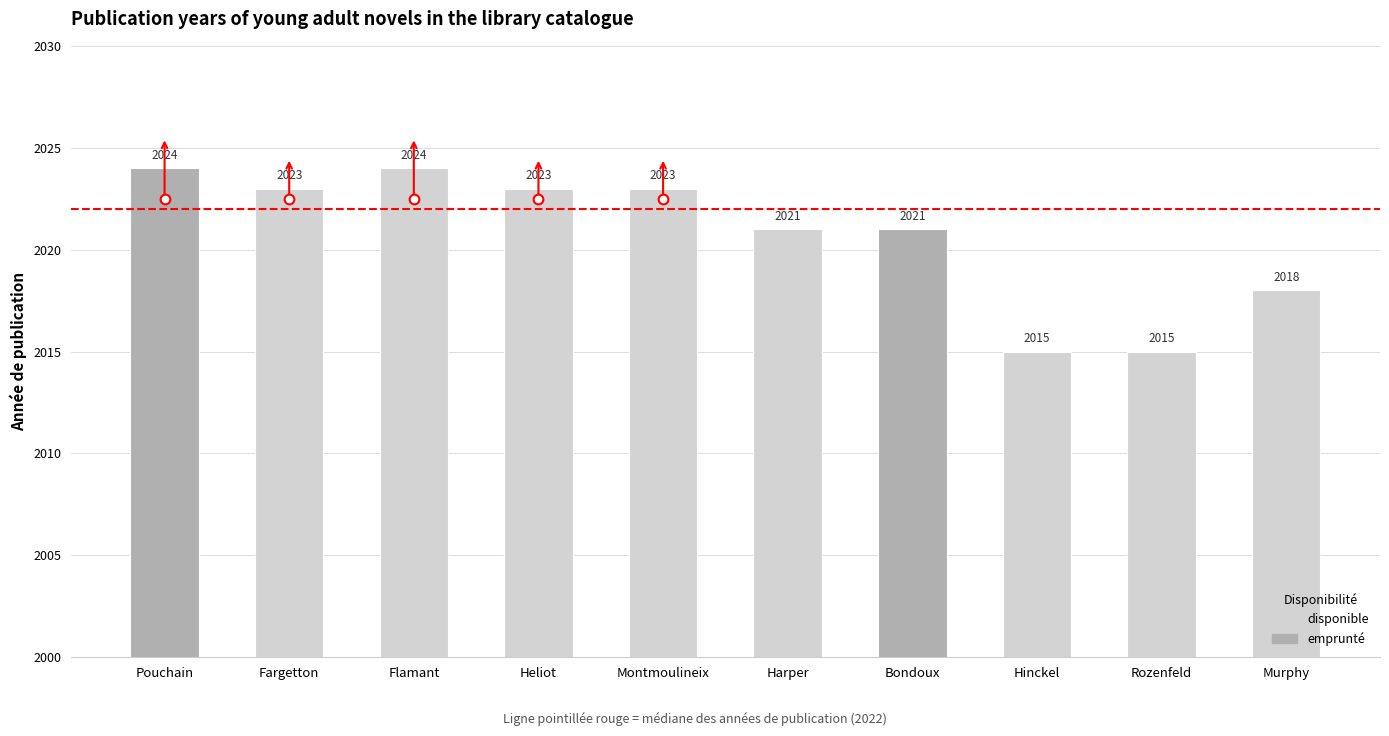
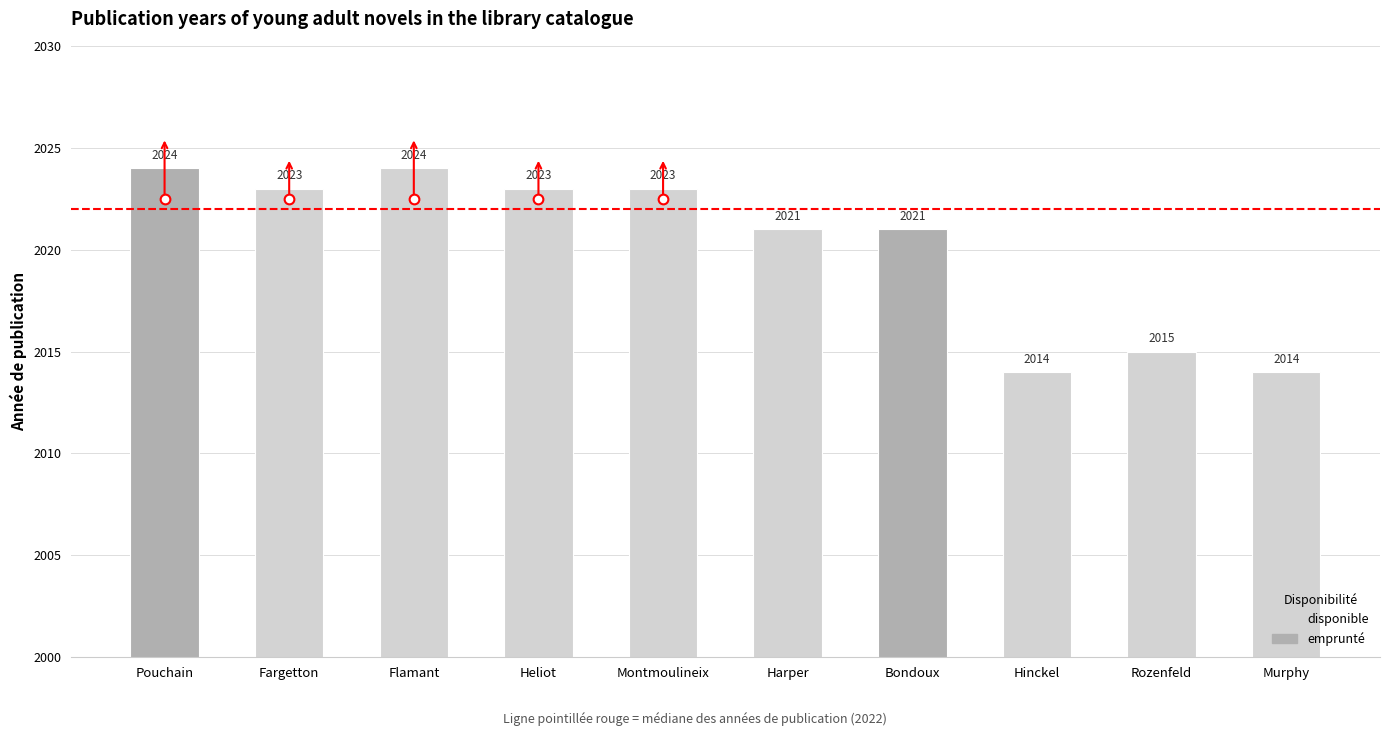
  {
    "disponible": {
      "Fargetton": 2023,
      "Flamant": 2024,
      "Heliot": 2023,
      "Montmoulineix": 2023,
      "Harper": 2021,
-     "Hinckel": 2015,
+     "Hinckel": 2014,
      "Rozenfeld": 2015,
-     "Murphy": 2018
+     "Murphy": 2014
    },
    "emprunté": {
      "Pouchain": 2024,
      "Bondoux": 2021
    }
  }
